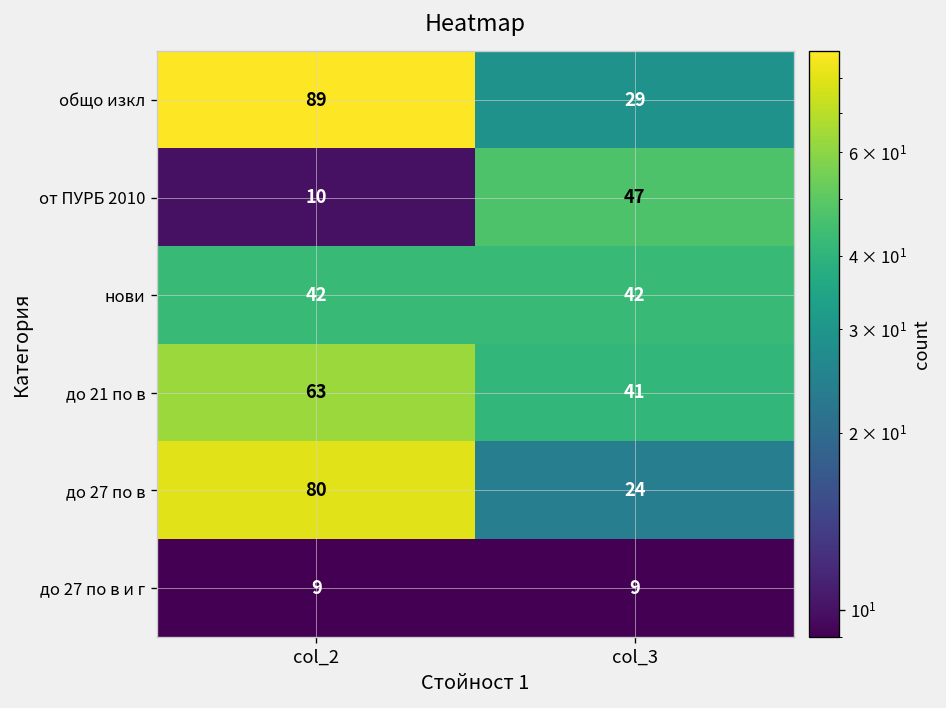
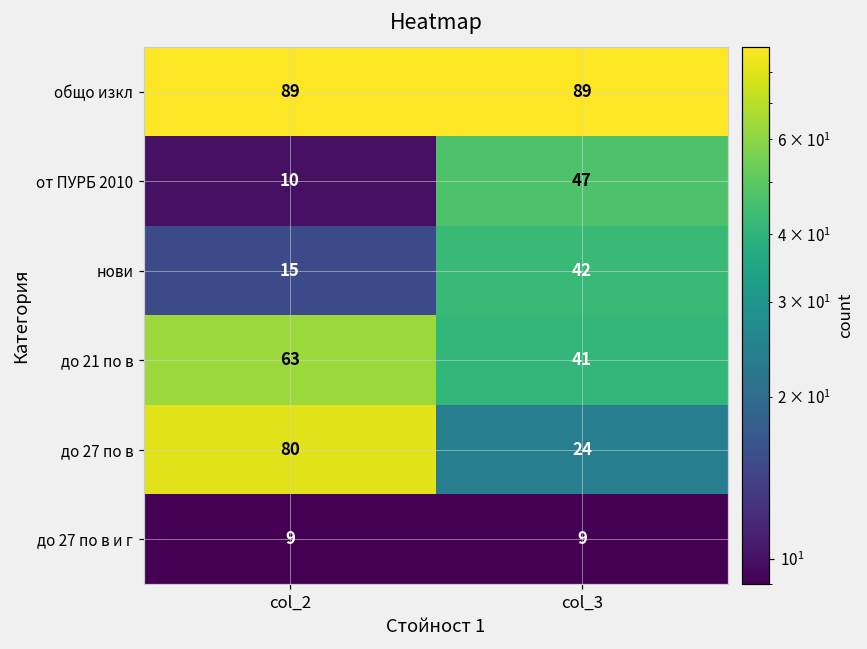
  {
    "общо изкл": {
      "col_2": 89,
-     "col_3": 29
+     "col_3": 89
    },
    "от ПУРБ 2010": {
      "col_2": 10,
      "col_3": 47
    },
    "нови": {
-     "col_2": 42,
+     "col_2": 15,
      "col_3": 42
    },
    "до 21 по в": {
      "col_2": 63,
      "col_3": 41
    },
    "до 27 по в": {
      "col_2": 80,
      "col_3": 24
    },
    "до 27 по в и г": {
      "col_2": 9,
      "col_3": 9
    }
  }
